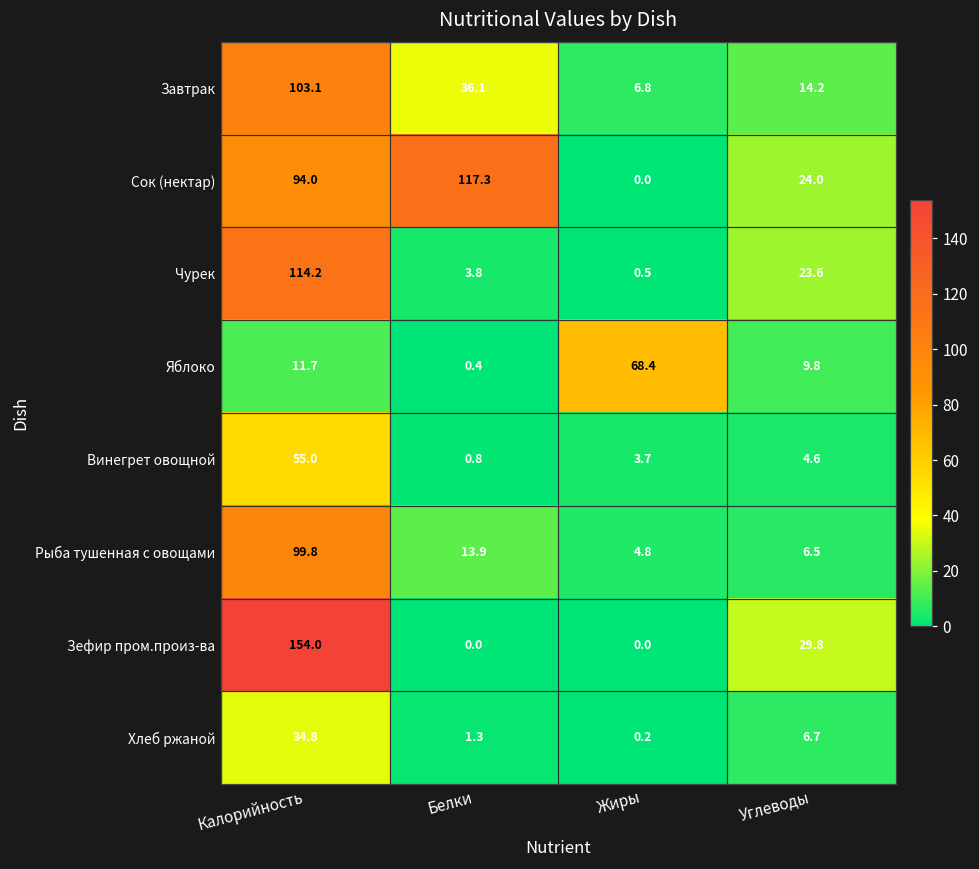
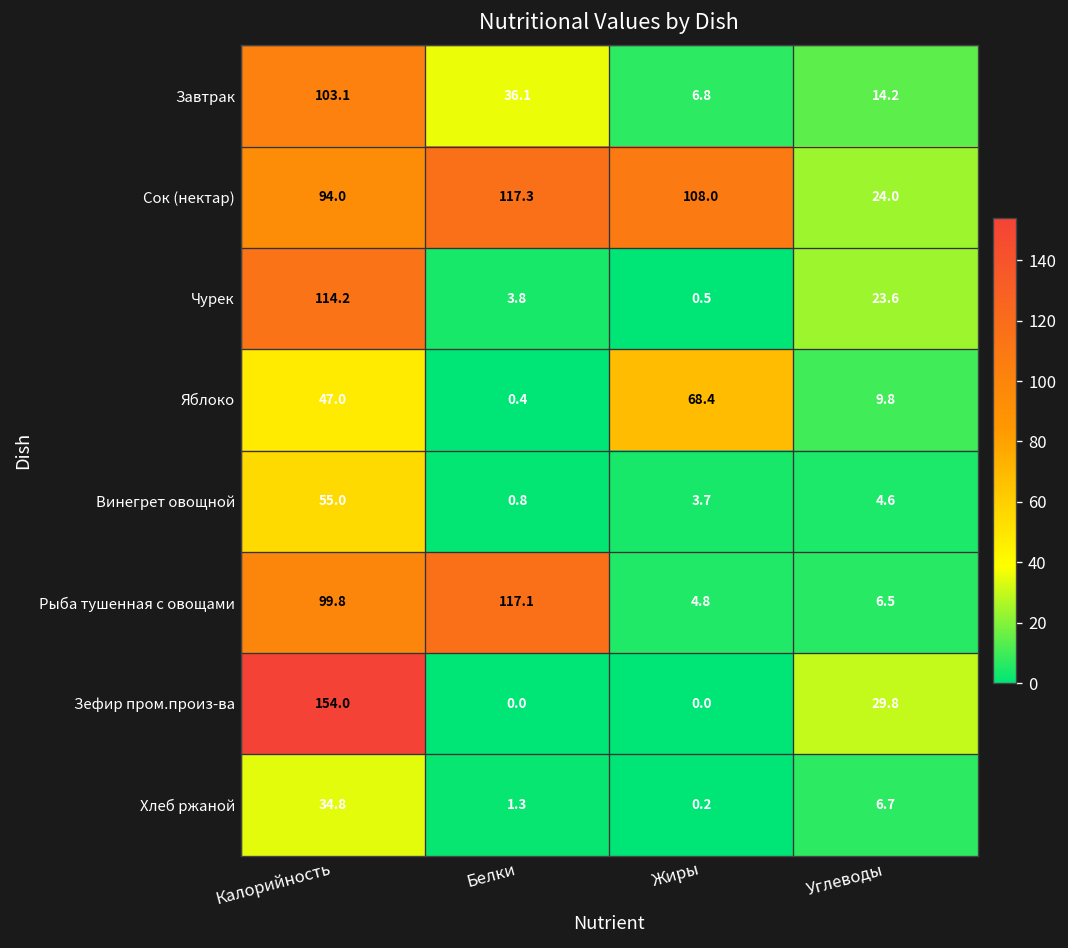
  {
    "Завтрак": {
      "Калорийность": 103.1,
      "Белки": 36.1,
      "Жиры": 6.8,
      "Углеводы": 14.2
    },
    "Сок (нектар)": {
      "Калорийность": 94.0,
      "Белки": 117.3,
-     "Жиры": 0.0,
+     "Жиры": 108.0,
      "Углеводы": 24.0
    },
    "Чурек": {
      "Калорийность": 114.2,
      "Белки": 3.8,
      "Жиры": 0.5,
      "Углеводы": 23.6
    },
    "Яблоко": {
-     "Калорийность": 11.7,
+     "Калорийность": 47.0,
      "Белки": 0.4,
      "Жиры": 68.4,
      "Углеводы": 9.8
    },
    "Винегрет овощной": {
      "Калорийность": 55.0,
      "Белки": 0.8,
      "Жиры": 3.7,
      "Углеводы": 4.6
    },
    "Рыба тушенная с овощами": {
      "Калорийность": 99.8,
-     "Белки": 13.9,
+     "Белки": 117.1,
      "Жиры": 4.8,
      "Углеводы": 6.5
    },
    "Зефир пром.произ-ва": {
      "Калорийность": 154.0,
      "Белки": 0.0,
      "Жиры": 0.0,
      "Углеводы": 29.8
    },
    "Хлеб ржаной": {
      "Калорийность": 34.8,
      "Белки": 1.3,
      "Жиры": 0.2,
      "Углеводы": 6.7
    }
  }
